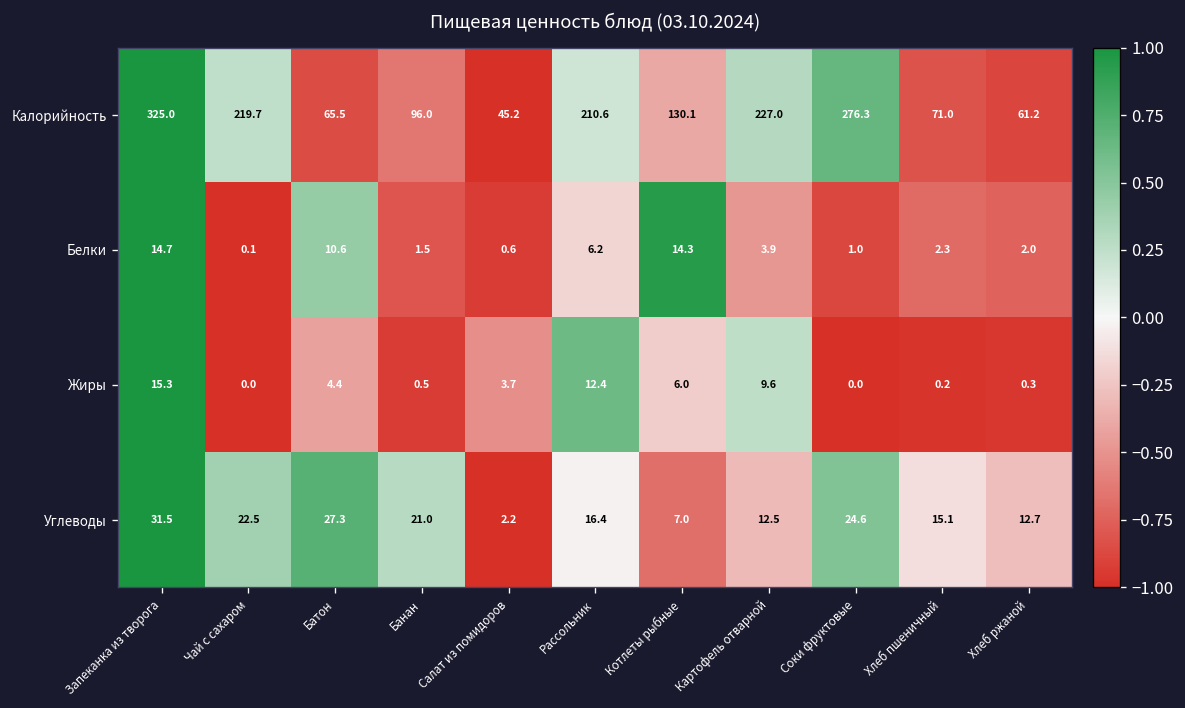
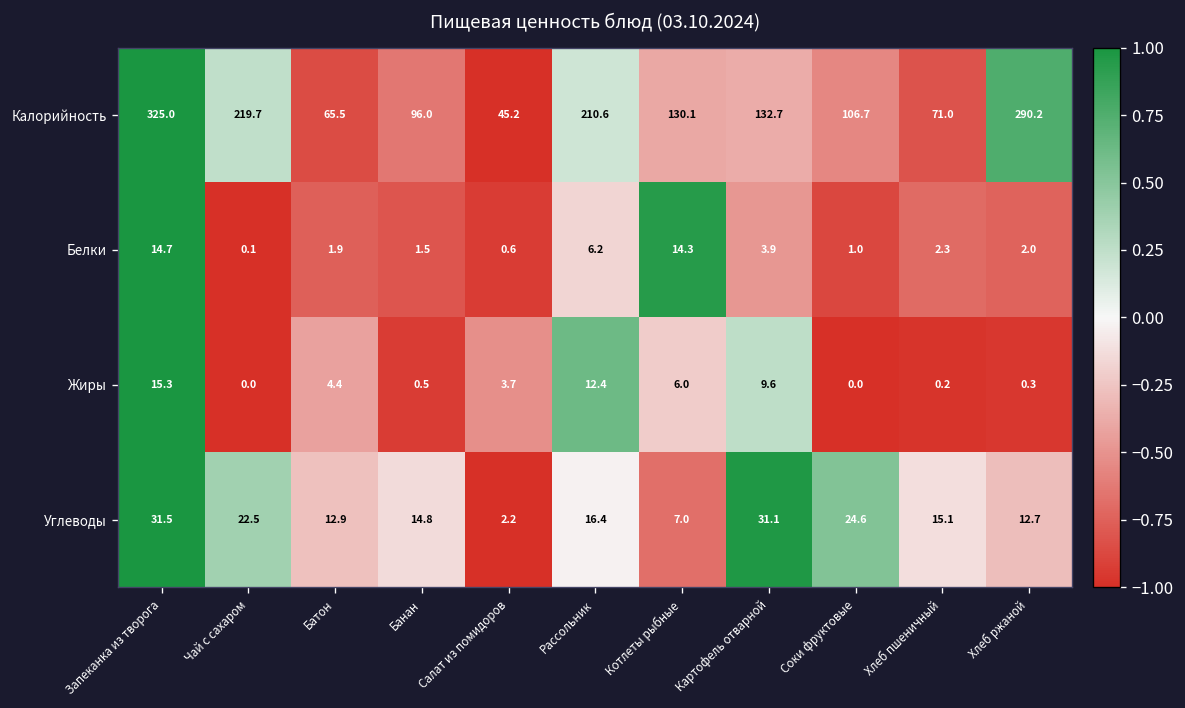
  {
    "Калорийность": {
      "Запеканка из творога": 325.0,
      "Чай с сахаром": 219.7,
      "Батон": 65.5,
      "Банан": 96.0,
      "Салат из помидоров": 45.2,
      "Рассольник": 210.6,
      "Котлеты рыбные": 130.1,
-     "Картофель отварной": 227.0,
-     "Соки фруктовые": 276.3,
+     "Картофель отварной": 132.7,
+     "Соки фруктовые": 106.7,
      "Хлеб пшеничный": 71.0,
-     "Хлеб ржаной": 61.2
+     "Хлеб ржаной": 290.2
    },
    "Белки": {
      "Запеканка из творога": 14.7,
      "Чай с сахаром": 0.1,
-     "Батон": 10.6,
+     "Батон": 1.9,
      "Банан": 1.5,
      "Салат из помидоров": 0.6,
      "Рассольник": 6.2,
      "Котлеты рыбные": 14.3,
      "Картофель отварной": 3.9,
      "Соки фруктовые": 1.0,
      "Хлеб пшеничный": 2.3,
      "Хлеб ржаной": 2.0
    },
    "Жиры": {
      "Запеканка из творога": 15.3,
      "Чай с сахаром": 0.0,
      "Батон": 4.4,
      "Банан": 0.5,
      "Салат из помидоров": 3.7,
      "Рассольник": 12.4,
      "Котлеты рыбные": 6.0,
      "Картофель отварной": 9.6,
      "Соки фруктовые": 0.0,
      "Хлеб пшеничный": 0.2,
      "Хлеб ржаной": 0.3
    },
    "Углеводы": {
      "Запеканка из творога": 31.5,
      "Чай с сахаром": 22.5,
-     "Батон": 27.3,
-     "Банан": 21.0,
+     "Батон": 12.9,
+     "Банан": 14.8,
      "Салат из помидоров": 2.2,
      "Рассольник": 16.4,
      "Котлеты рыбные": 7.0,
-     "Картофель отварной": 12.5,
+     "Картофель отварной": 31.1,
      "Соки фруктовые": 24.6,
      "Хлеб пшеничный": 15.1,
      "Хлеб ржаной": 12.7
    }
  }
